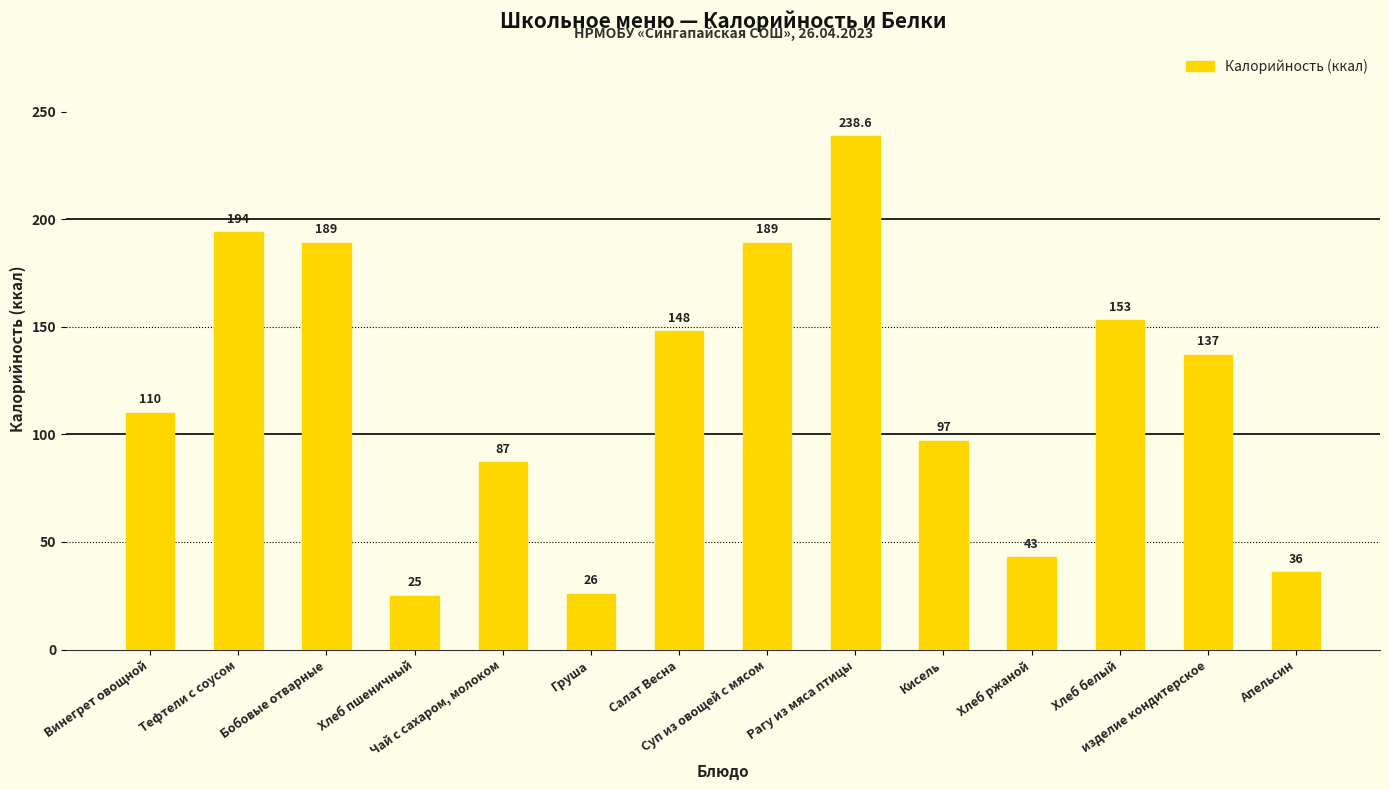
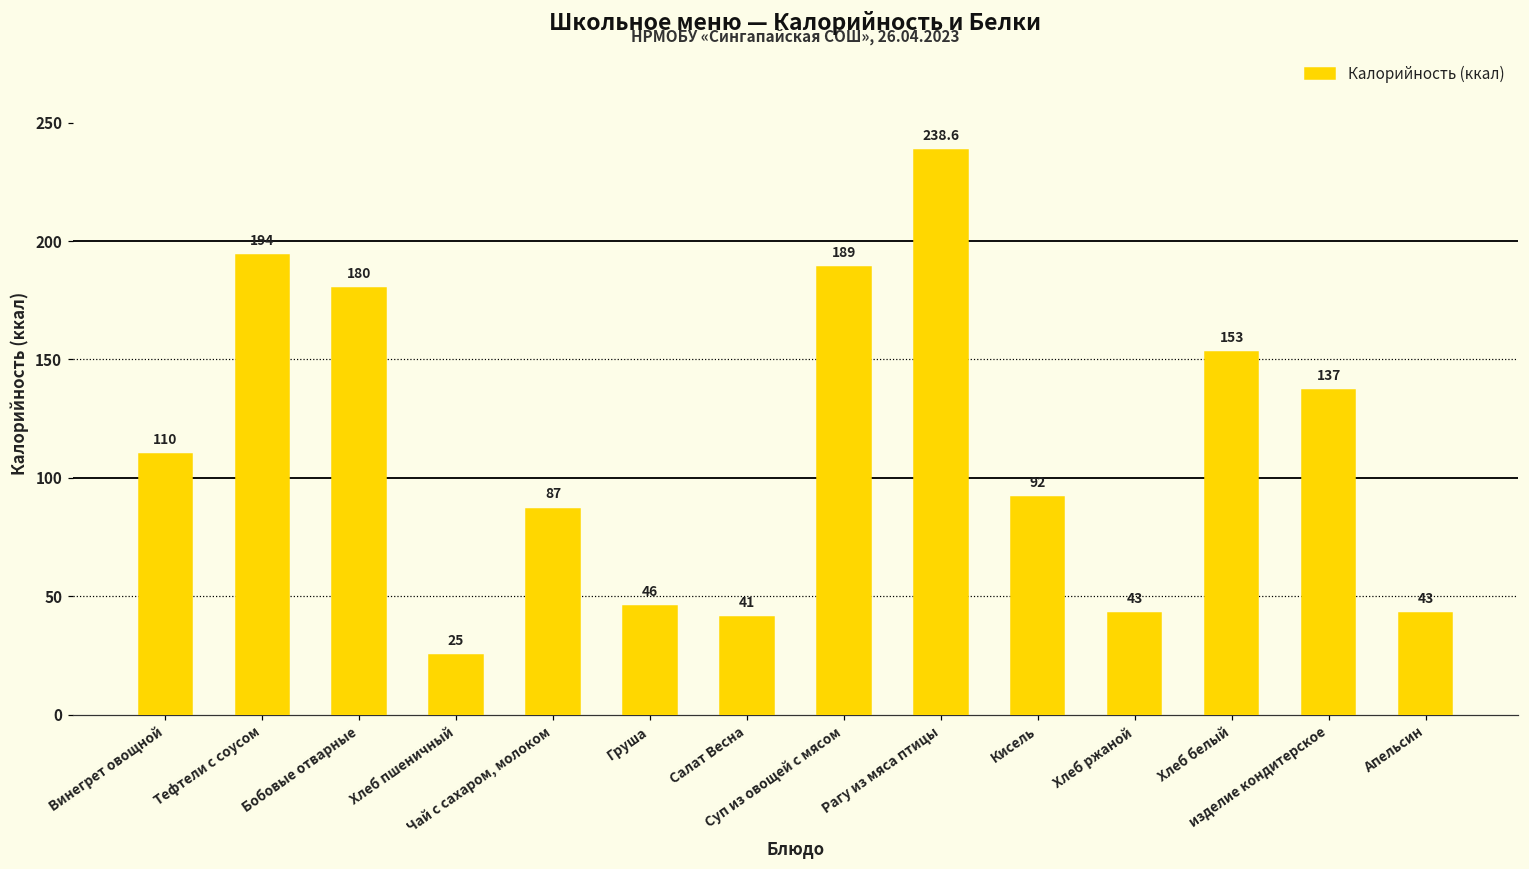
  {
    "Винегрет овощной": 110,
    "Тефтели с соусом": 194,
-   "Бобовые отварные": 189,
+   "Бобовые отварные": 180,
    "Хлеб пшеничный": 25,
    "Чай с сахаром, молоком": 87,
-   "Груша": 26,
-   "Салат Весна": 148,
+   "Груша": 46,
+   "Салат Весна": 41,
    "Суп из овощей с мясом": 189,
    "Рагу из мяса птицы": 238.6,
-   "Кисель": 97,
+   "Кисель": 92,
    "Хлеб ржаной": 43,
    "Хлеб белый": 153,
    "изделие кондитерское": 137,
-   "Апельсин": 36
+   "Апельсин": 43
  }
